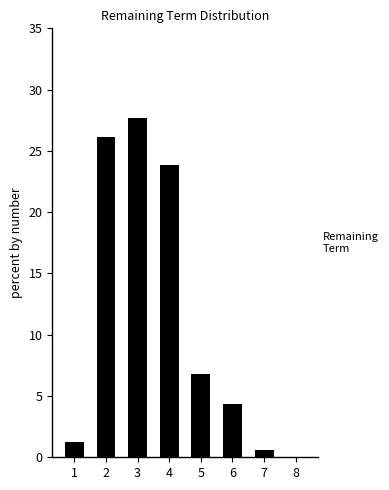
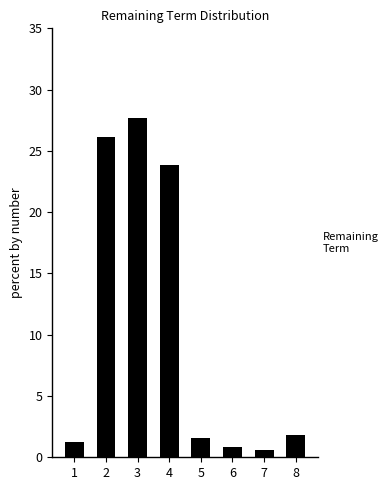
  {
    "1": 1.3,
    "2": 26.1,
    "3": 27.7,
    "4": 23.9,
-   "5": 6.8,
-   "6": 4.4,
+   "5": 1.6,
+   "6": 0.8,
    "7": 0.6,
-   "8": 0.0
+   "8": 1.8
  }
